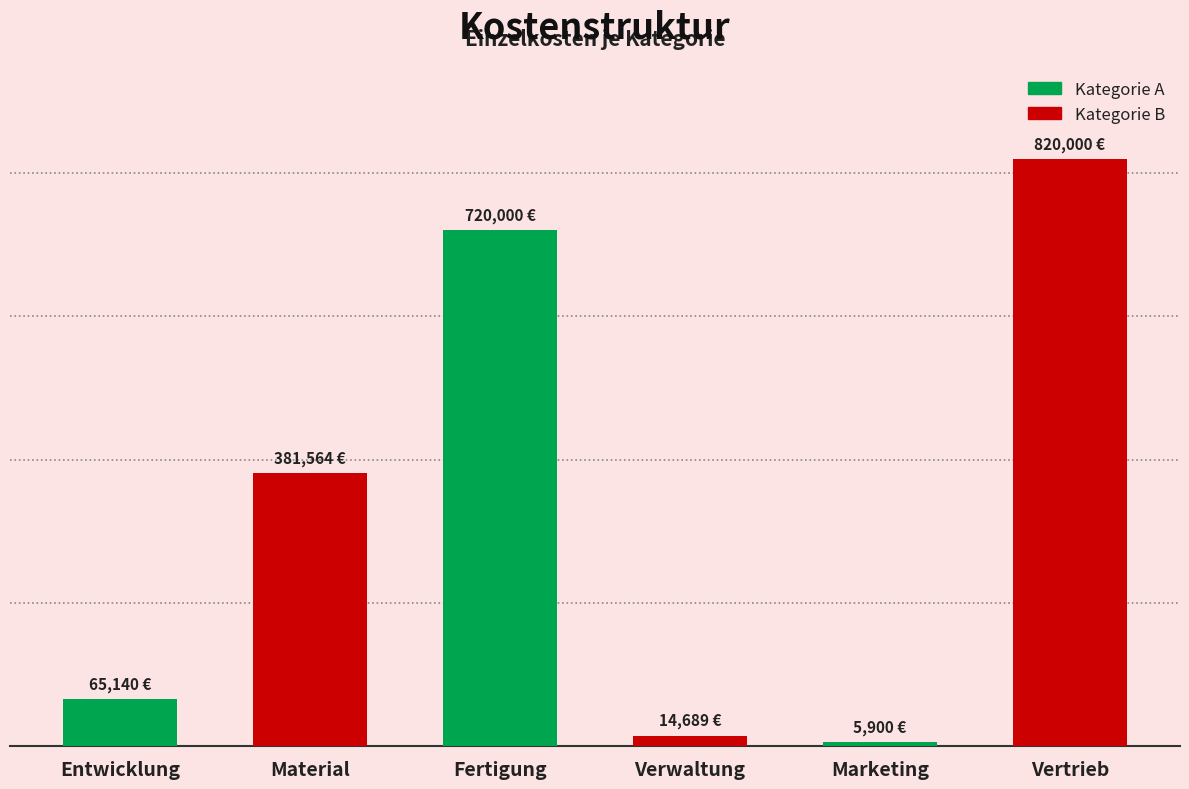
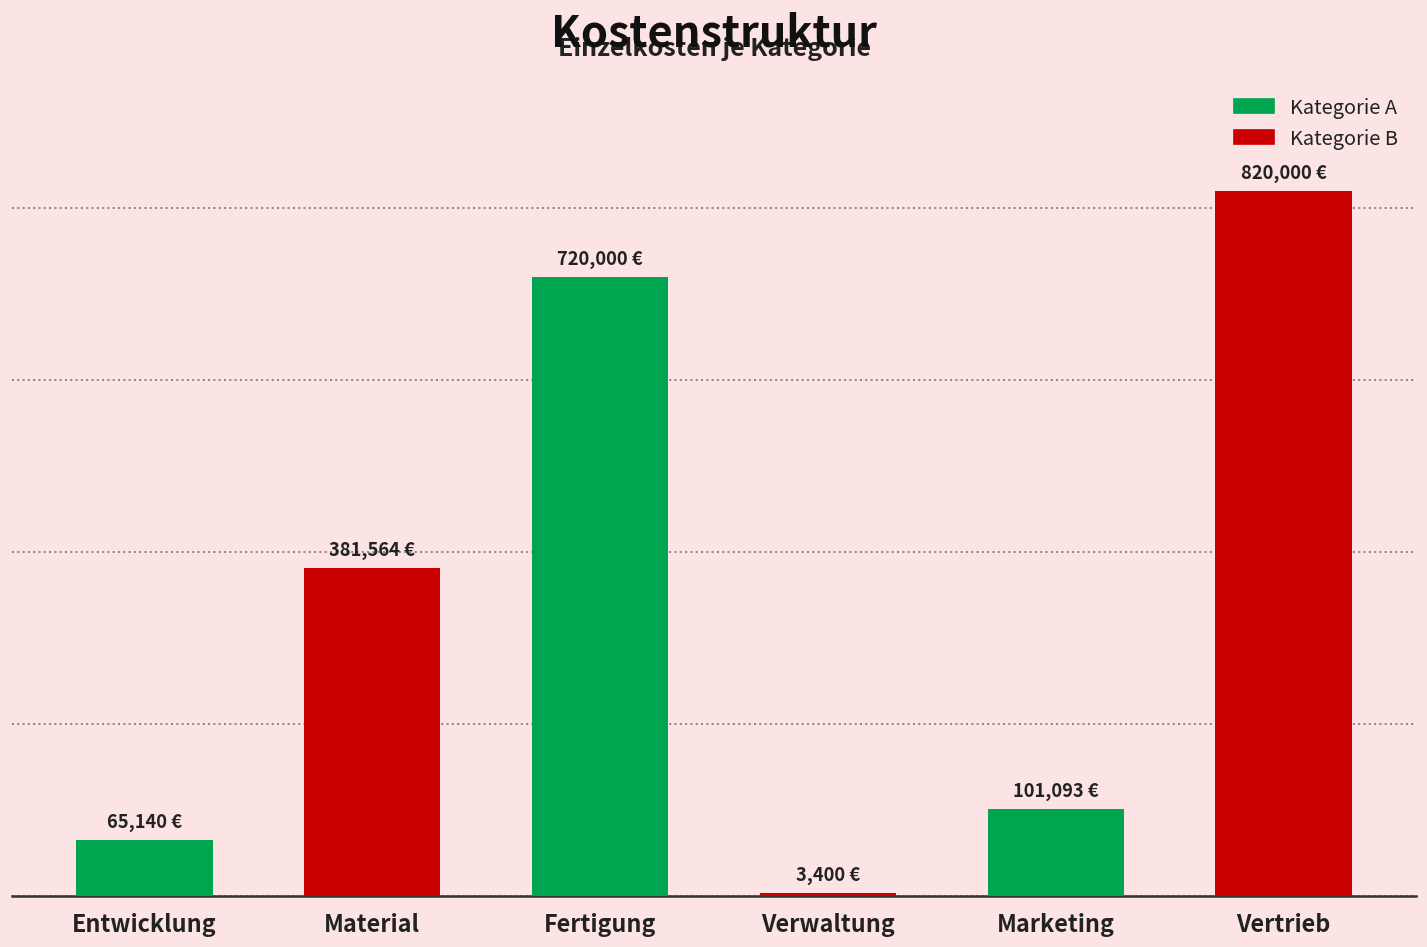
  {
    "Entwicklung": "65,140",
    "Material": "381,564",
    "Fertigung": "720,000",
-   "Verwaltung": "14,689",
-   "Marketing": "5,900",
+   "Verwaltung": "3,400",
+   "Marketing": "101,093",
    "Vertrieb": "820,000"
  }
